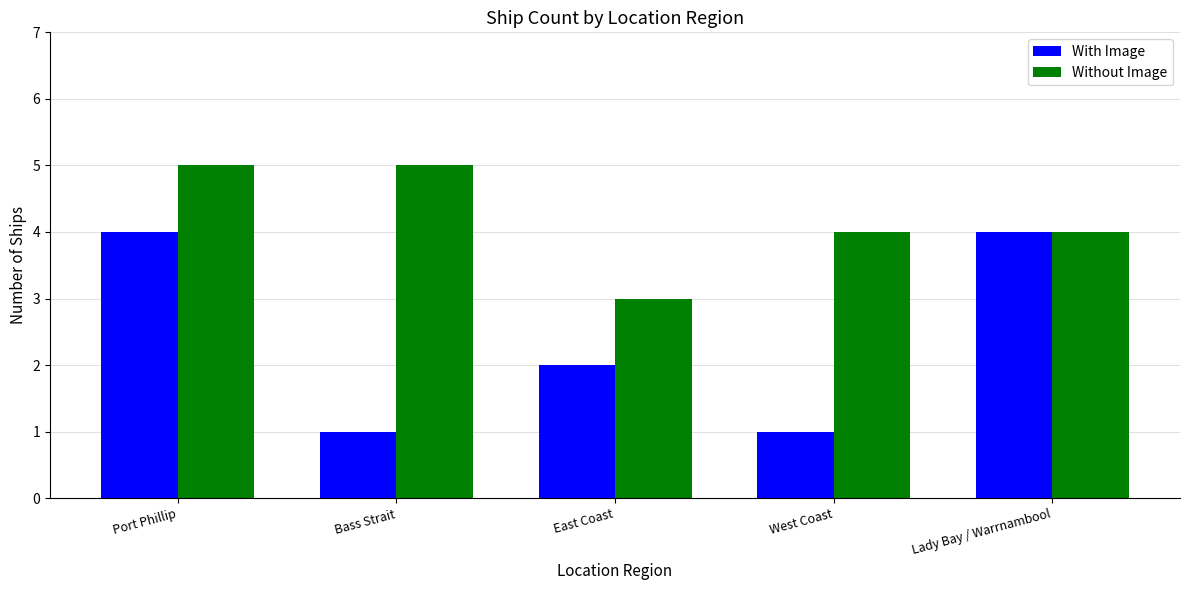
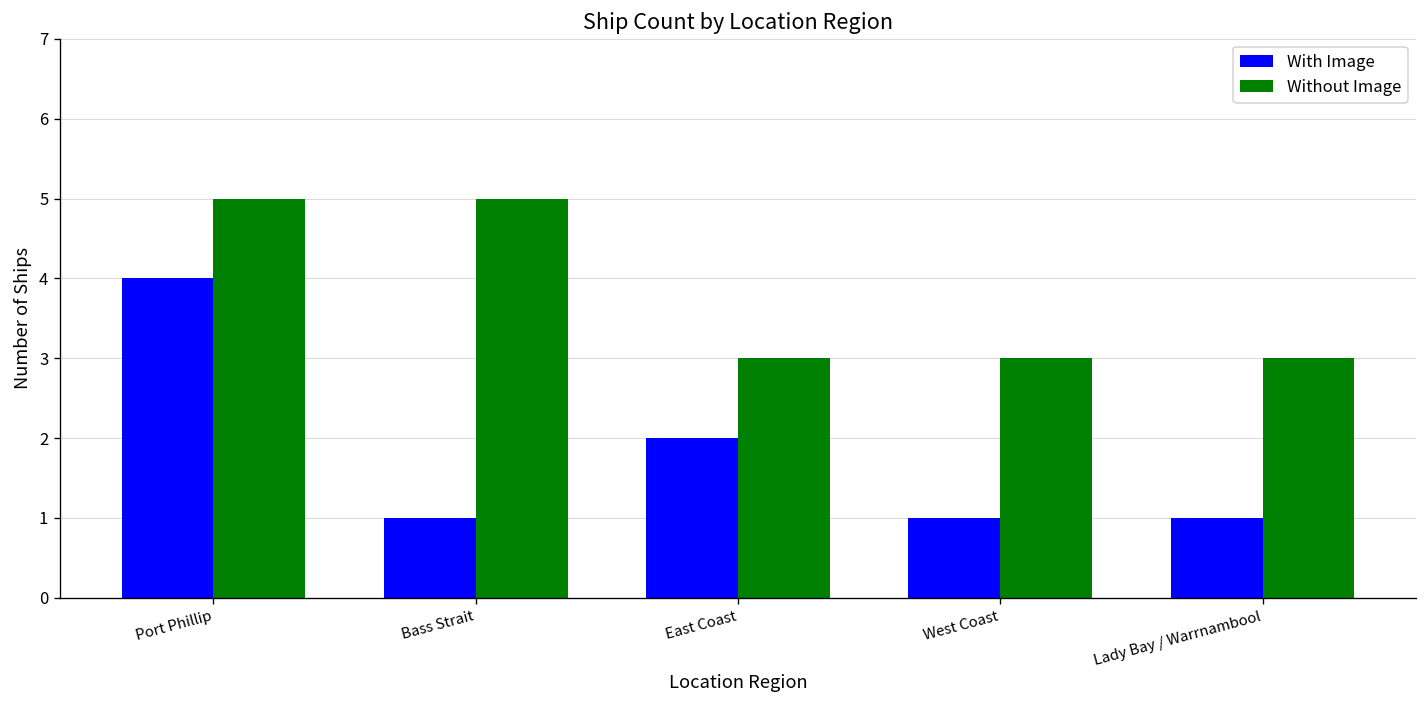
  {
    "With Image": {
      "Port Phillip": 4,
      "Bass Strait": 1,
      "East Coast": 2,
      "West Coast": 1,
-     "Lady Bay / Warrnambool": 4
+     "Lady Bay / Warrnambool": 1
    },
    "Without Image": {
      "Port Phillip": 5,
      "Bass Strait": 5,
      "East Coast": 3,
-     "West Coast": 4,
-     "Lady Bay / Warrnambool": 4
+     "West Coast": 3,
+     "Lady Bay / Warrnambool": 3
    }
  }
